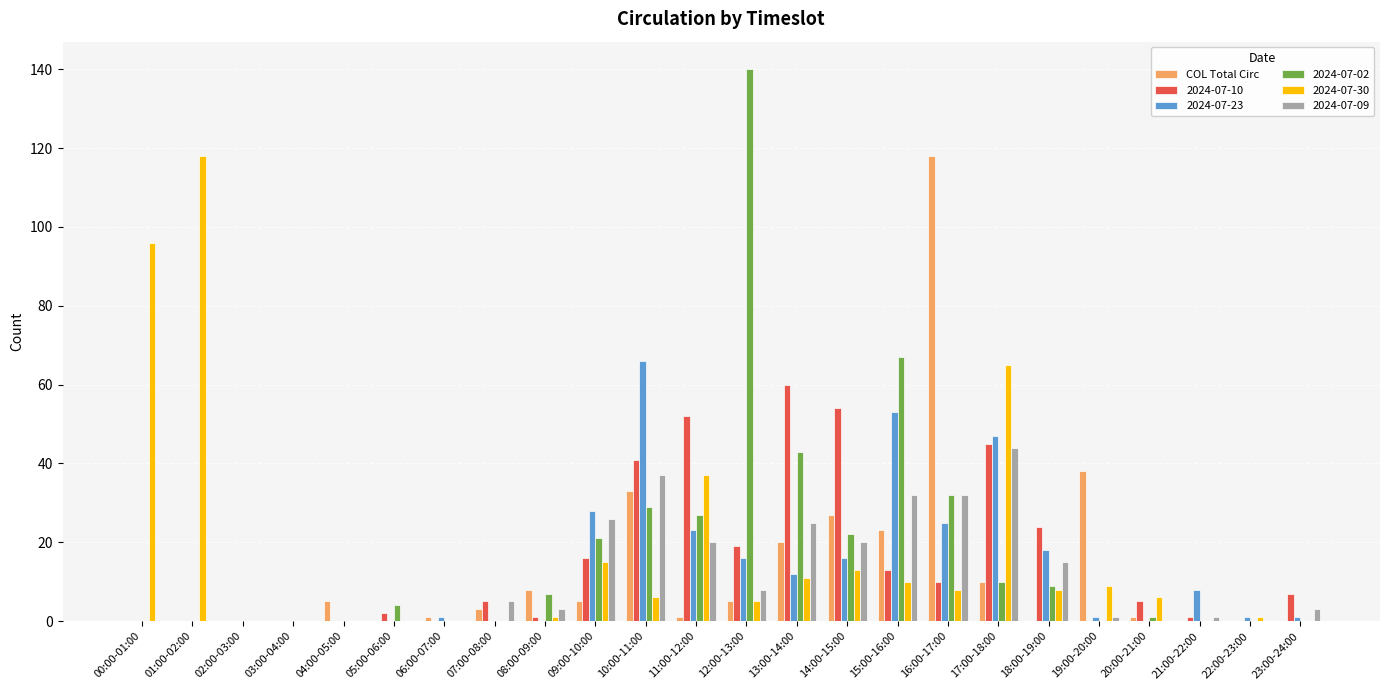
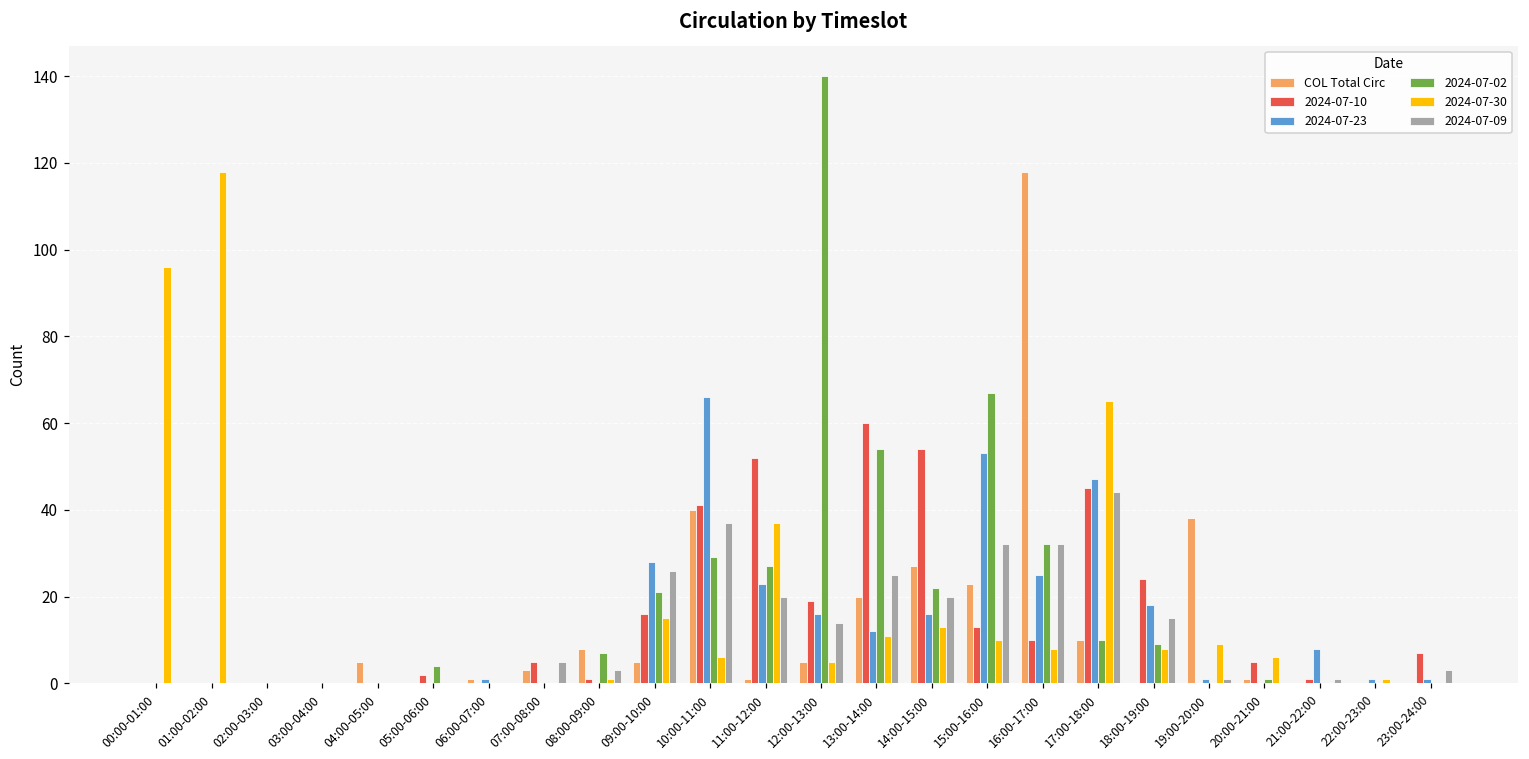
  {
    "COL Total Circ": {
      "00:00-01:00": 0,
      "01:00-02:00": 0,
      "02:00-03:00": 0,
      "03:00-04:00": 0,
      "04:00-05:00": 5,
      "05:00-06:00": 0,
      "06:00-07:00": 1,
      "07:00-08:00": 3,
      "08:00-09:00": 8,
      "09:00-10:00": 5,
-     "10:00-11:00": 33,
+     "10:00-11:00": 40,
      "11:00-12:00": 1,
      "12:00-13:00": 5,
      "13:00-14:00": 20,
      "14:00-15:00": 27,
      "15:00-16:00": 23,
      "16:00-17:00": 118,
      "17:00-18:00": 10,
      "18:00-19:00": 0,
      "19:00-20:00": 38,
      "20:00-21:00": 1,
      "21:00-22:00": 0,
      "22:00-23:00": 0,
      "23:00-24:00": 0
    },
    "2024-07-10": {
      "00:00-01:00": 0,
      "01:00-02:00": 0,
      "02:00-03:00": 0,
      "03:00-04:00": 0,
      "04:00-05:00": 0,
      "05:00-06:00": 2,
      "06:00-07:00": 0,
      "07:00-08:00": 5,
      "08:00-09:00": 1,
      "09:00-10:00": 16,
      "10:00-11:00": 41,
      "11:00-12:00": 52,
      "12:00-13:00": 19,
      "13:00-14:00": 60,
      "14:00-15:00": 54,
      "15:00-16:00": 13,
      "16:00-17:00": 10,
      "17:00-18:00": 45,
      "18:00-19:00": 24,
      "19:00-20:00": 0,
      "20:00-21:00": 5,
      "21:00-22:00": 1,
      "22:00-23:00": 0,
      "23:00-24:00": 7
    },
    "2024-07-23": {
      "00:00-01:00": 0,
      "01:00-02:00": 0,
      "02:00-03:00": 0,
      "03:00-04:00": 0,
      "04:00-05:00": 0,
      "05:00-06:00": 0,
      "06:00-07:00": 1,
      "07:00-08:00": 0,
      "08:00-09:00": 0,
      "09:00-10:00": 28,
      "10:00-11:00": 66,
      "11:00-12:00": 23,
      "12:00-13:00": 16,
      "13:00-14:00": 12,
      "14:00-15:00": 16,
      "15:00-16:00": 53,
      "16:00-17:00": 25,
      "17:00-18:00": 47,
      "18:00-19:00": 18,
      "19:00-20:00": 1,
      "20:00-21:00": 0,
      "21:00-22:00": 8,
      "22:00-23:00": 1,
      "23:00-24:00": 1
    },
    "2024-07-02": {
      "00:00-01:00": 0,
      "01:00-02:00": 0,
      "02:00-03:00": 0,
      "03:00-04:00": 0,
      "04:00-05:00": 0,
      "05:00-06:00": 4,
      "06:00-07:00": 0,
      "07:00-08:00": 0,
      "08:00-09:00": 7,
      "09:00-10:00": 21,
      "10:00-11:00": 29,
      "11:00-12:00": 27,
      "12:00-13:00": 140,
-     "13:00-14:00": 43,
+     "13:00-14:00": 54,
      "14:00-15:00": 22,
      "15:00-16:00": 67,
      "16:00-17:00": 32,
      "17:00-18:00": 10,
      "18:00-19:00": 9,
      "19:00-20:00": 0,
      "20:00-21:00": 1,
      "21:00-22:00": 0,
      "22:00-23:00": 0,
      "23:00-24:00": 0
    },
    "2024-07-30": {
      "00:00-01:00": 96,
      "01:00-02:00": 118,
      "02:00-03:00": 0,
      "03:00-04:00": 0,
      "04:00-05:00": 0,
      "05:00-06:00": 0,
      "06:00-07:00": 0,
      "07:00-08:00": 0,
      "08:00-09:00": 1,
      "09:00-10:00": 15,
      "10:00-11:00": 6,
      "11:00-12:00": 37,
      "12:00-13:00": 5,
      "13:00-14:00": 11,
      "14:00-15:00": 13,
      "15:00-16:00": 10,
      "16:00-17:00": 8,
      "17:00-18:00": 65,
      "18:00-19:00": 8,
      "19:00-20:00": 9,
      "20:00-21:00": 6,
      "21:00-22:00": 0,
      "22:00-23:00": 1,
      "23:00-24:00": 0
    },
    "2024-07-09": {
      "00:00-01:00": 0,
      "01:00-02:00": 0,
      "02:00-03:00": 0,
      "03:00-04:00": 0,
      "04:00-05:00": 0,
      "05:00-06:00": 0,
      "06:00-07:00": 0,
      "07:00-08:00": 5,
      "08:00-09:00": 3,
      "09:00-10:00": 26,
      "10:00-11:00": 37,
      "11:00-12:00": 20,
-     "12:00-13:00": 8,
+     "12:00-13:00": 14,
      "13:00-14:00": 25,
      "14:00-15:00": 20,
      "15:00-16:00": 32,
      "16:00-17:00": 32,
      "17:00-18:00": 44,
      "18:00-19:00": 15,
      "19:00-20:00": 1,
      "20:00-21:00": 0,
      "21:00-22:00": 1,
      "22:00-23:00": 0,
      "23:00-24:00": 3
    }
  }
